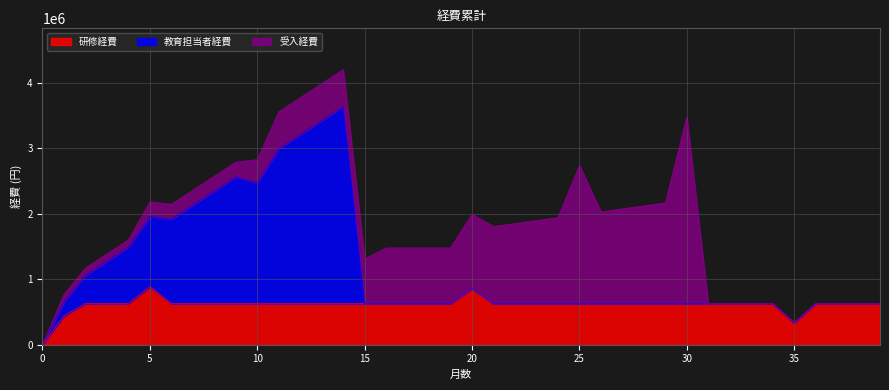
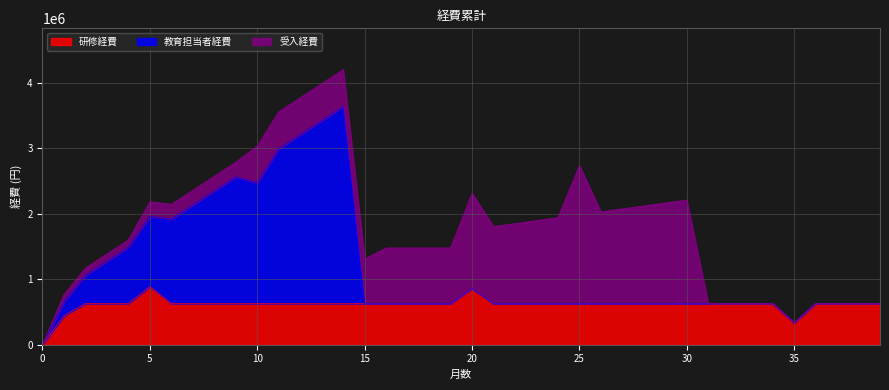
  {
    "研修経費": {
      "5": 900000,
      "10": 600000
    },
    "教育担当者経費": {
      "5": 1100000,
      "10": 1800000
    },
    "受入経費": {
      "5": 200000,
-     "10": 400000,
+     "10": 600000,
      "15": 700000,
-     "20": 1100000,
+     "20": 1500000,
      "25": 2100000,
-     "30": 2800000
+     "30": 1600000
    }
  }
